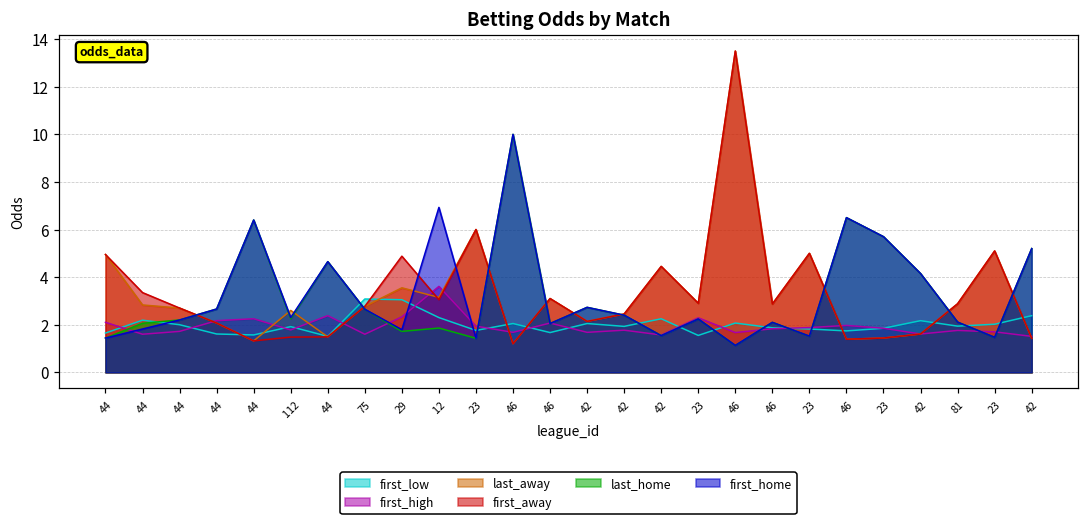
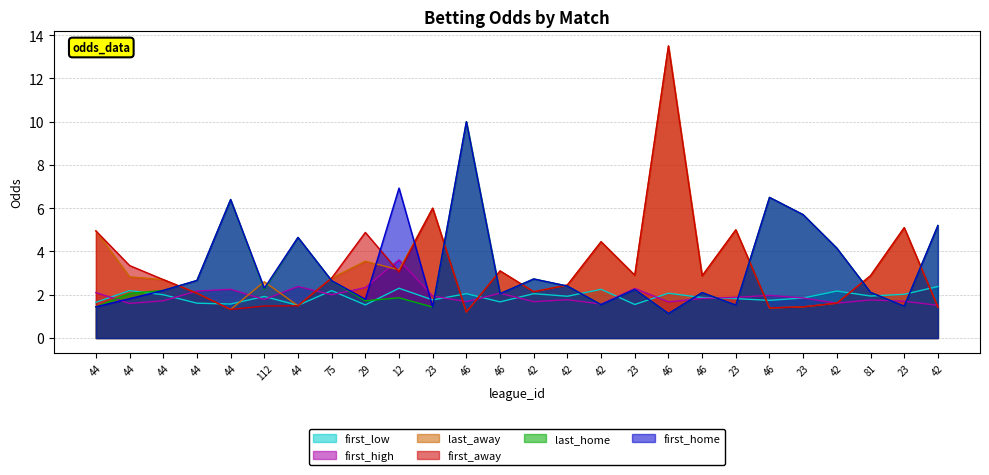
  {
    "first_low": {
      "112": 1.9,
-     "75": 3.1,
-     "29": 3.1,
+     "75": 2.2,
+     "29": 1.5,
      "12": 2.3,
      "81": 1.9
    },
    "first_high": {
      "112": 1.8,
-     "75": 1.6,
+     "75": 2.0,
      "29": 2.3,
      "12": 3.6,
      "81": 1.8
    },
    "last_away": {
      "112": 2.6,
      "29": 3.6
    },
    "first_away": {
      "112": 1.5,
      "29": 4.9
    },
    "last_home": {
      "12": 1.9
    },
    "first_home": {
      "12": 6.9
    }
  }
